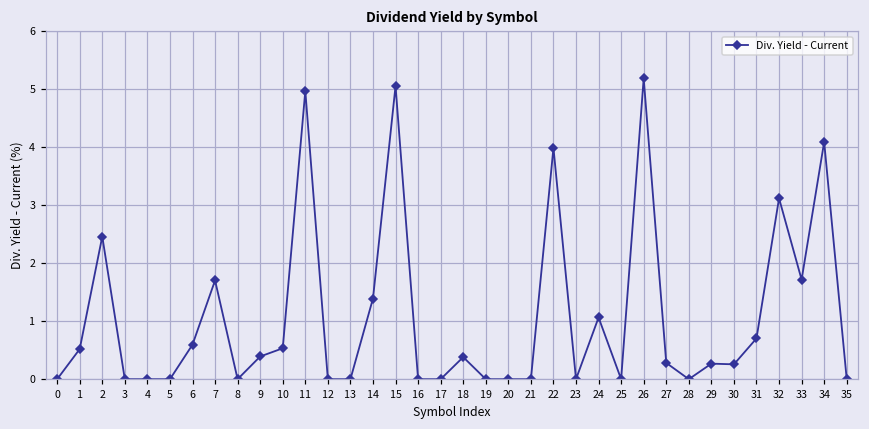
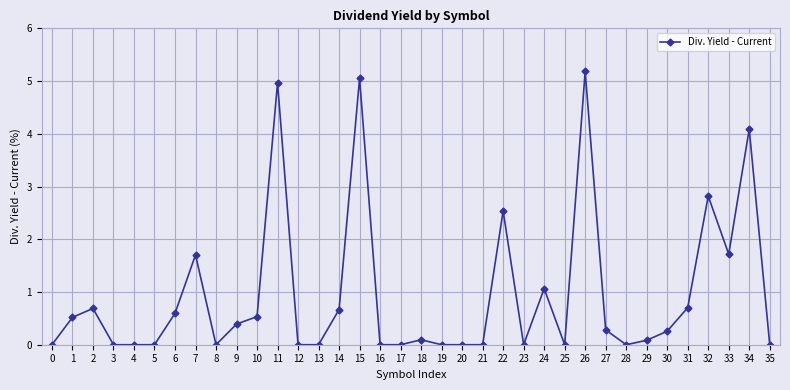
  {
    "0": 0.0,
    "1": 0.5,
-   "2": 2.5,
+   "2": 0.7,
    "3": 0.0,
    "4": 0.0,
    "5": 0.0,
    "6": 0.6,
    "7": 1.7,
    "8": 0.0,
    "9": 0.4,
    "10": 0.5,
    "11": 5.0,
    "12": 0.0,
    "13": 0.0,
-   "14": 1.4,
+   "14": 0.7,
    "15": 5.1,
    "16": 0.0,
    "17": 0.0,
-   "18": 0.4,
+   "18": 0.1,
    "19": 0.0,
    "20": 0.0,
    "21": 0.0,
-   "22": 4.0,
+   "22": 2.5,
    "23": 0.0,
    "24": 1.1,
    "25": 0.0,
    "26": 5.2,
    "27": 0.3,
    "28": 0.0,
-   "29": 0.3,
+   "29": 0.1,
    "30": 0.3,
    "31": 0.7,
-   "32": 3.1,
+   "32": 2.8,
    "33": 1.7,
    "34": 4.1,
    "35": 0.0
  }
